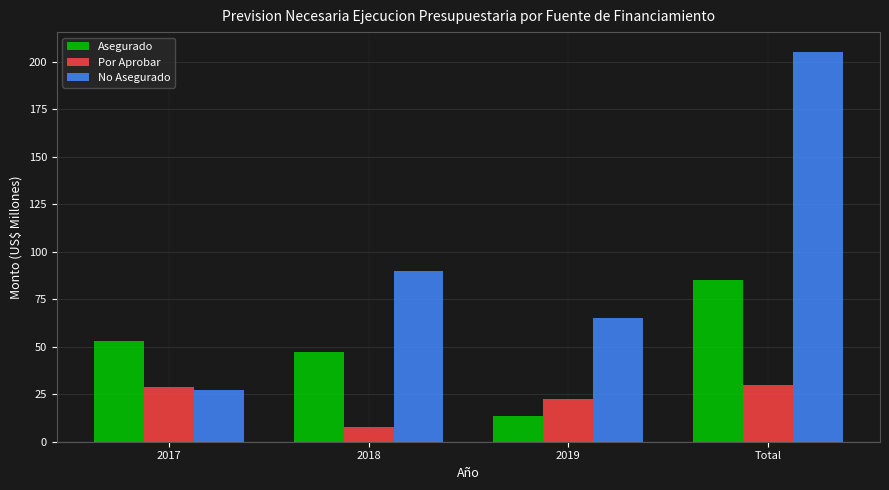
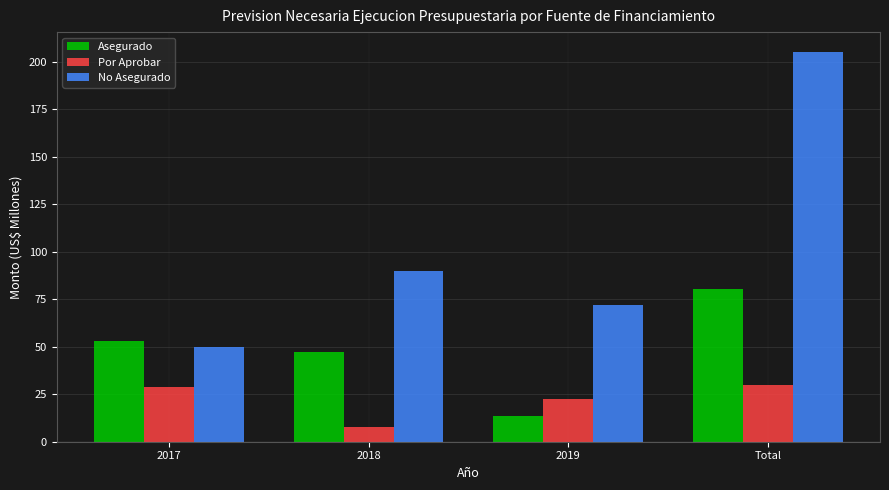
  {
    "Asegurado": {
      "2017": 53,
      "2018": 47,
      "2019": 14,
-     "Total": 85
+     "Total": 81
    },
    "Por Aprobar": {
      "2017": 29,
      "2018": 8,
      "2019": 22,
      "Total": 30
    },
    "No Asegurado": {
-     "2017": 27,
+     "2017": 50,
      "2018": 90,
-     "2019": 65,
+     "2019": 72,
      "Total": 205
    }
  }
